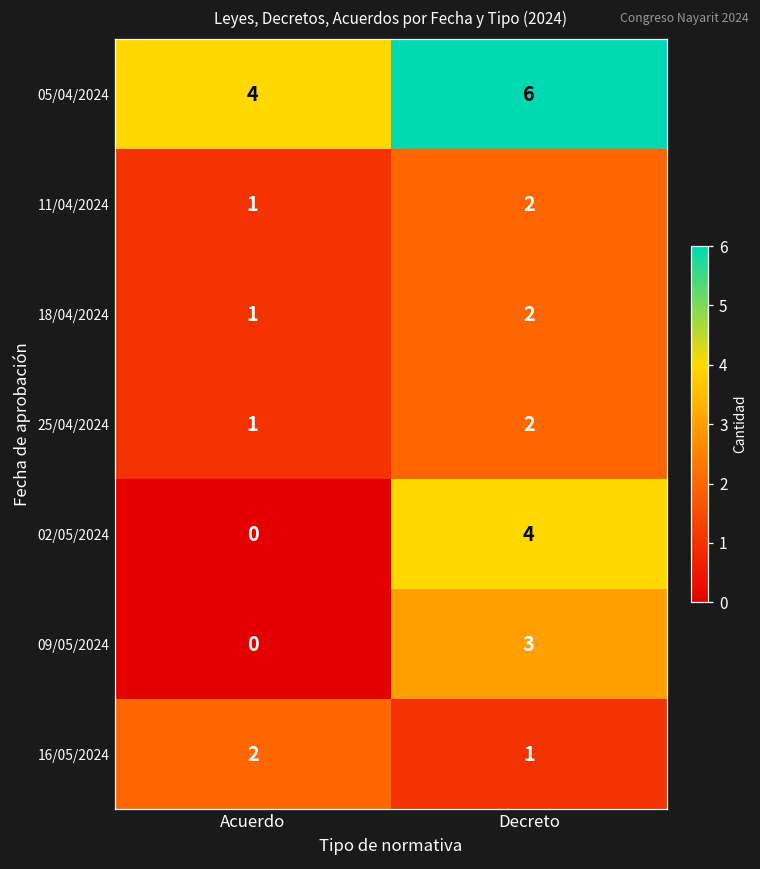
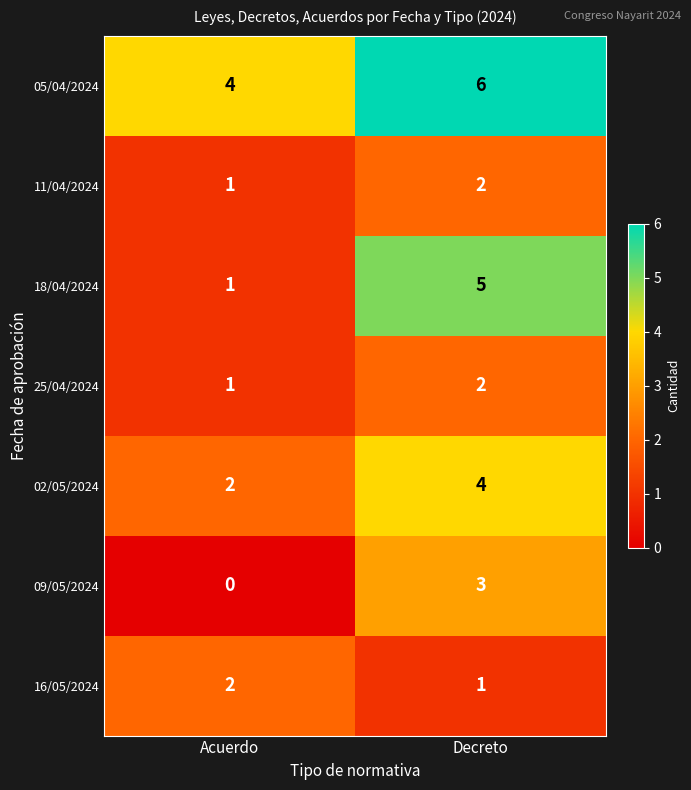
  {
    "05/04/2024": {
      "Acuerdo": 4,
      "Decreto": 6
    },
    "11/04/2024": {
      "Acuerdo": 1,
      "Decreto": 2
    },
    "18/04/2024": {
      "Acuerdo": 1,
-     "Decreto": 2
+     "Decreto": 5
    },
    "25/04/2024": {
      "Acuerdo": 1,
      "Decreto": 2
    },
    "02/05/2024": {
-     "Acuerdo": 0,
+     "Acuerdo": 2,
      "Decreto": 4
    },
    "09/05/2024": {
      "Acuerdo": 0,
      "Decreto": 3
    },
    "16/05/2024": {
      "Acuerdo": 2,
      "Decreto": 1
    }
  }
